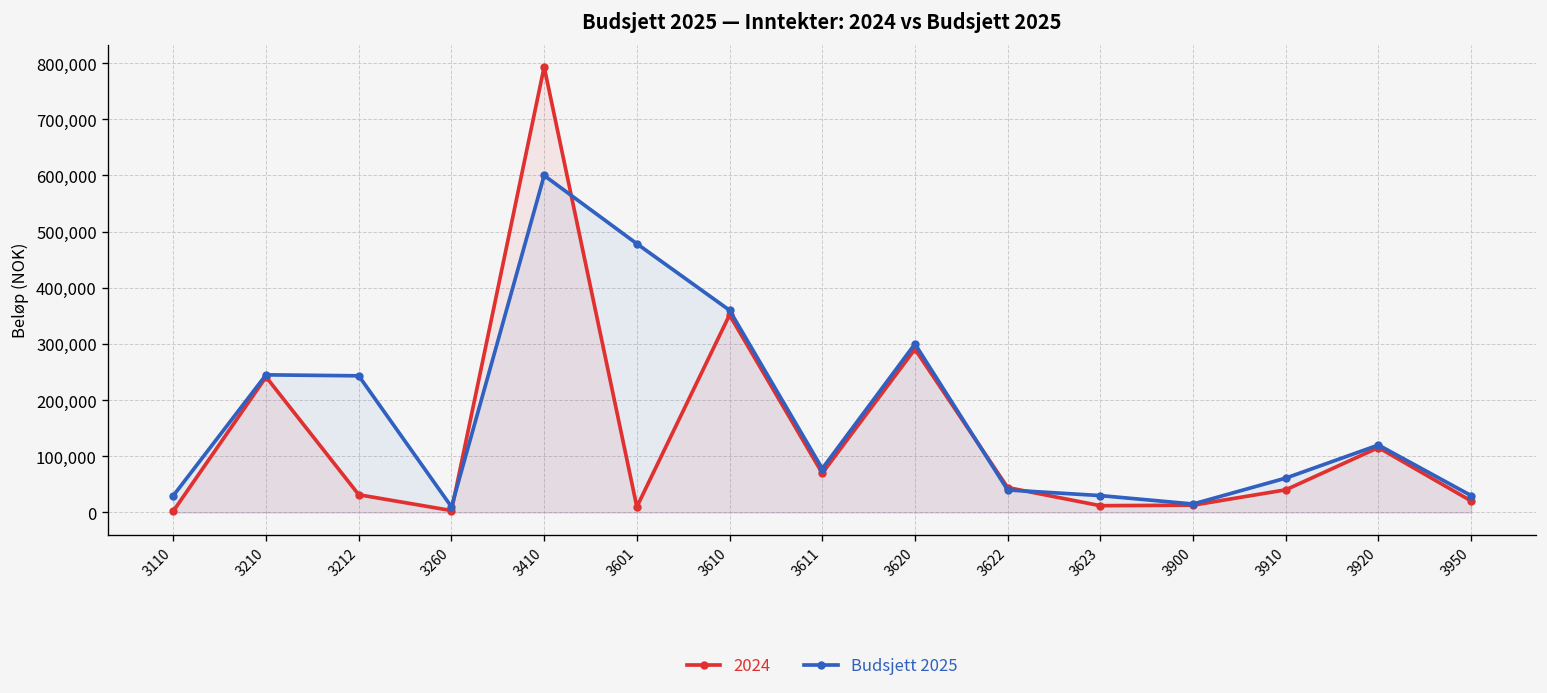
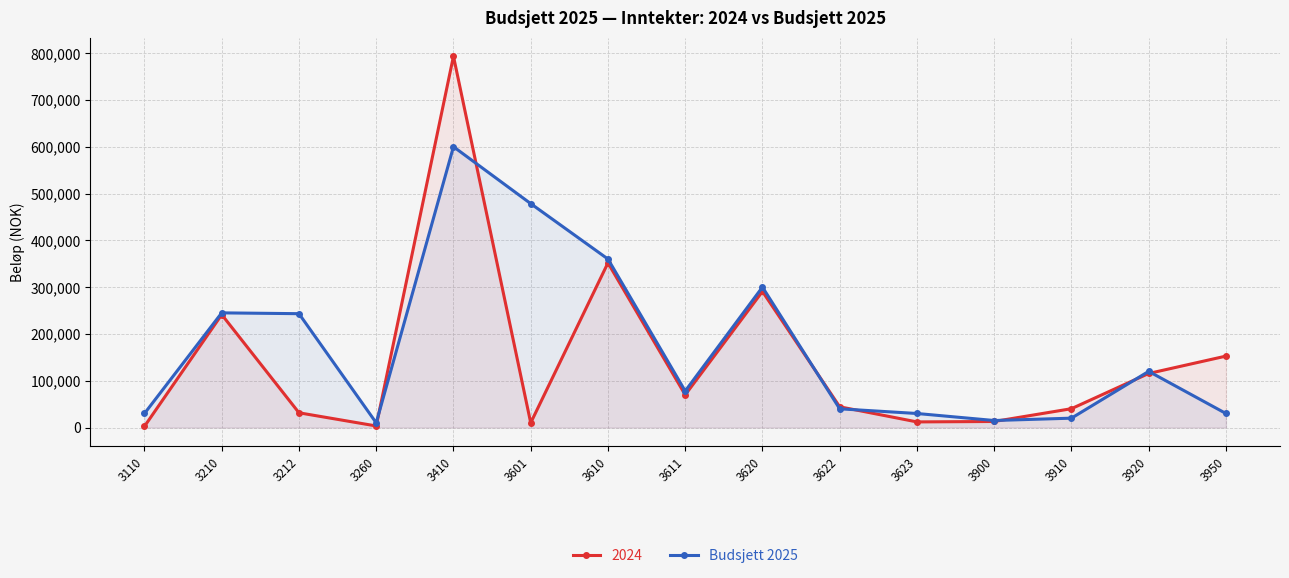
  {
    "2024": {
      "3110": "0",
      "3212": "30,000",
      "3260": "0",
      "3410": "790,000",
      "3601": "10,000",
      "3610": "350,000",
      "3611": "70,000",
      "3620": "290,000",
      "3623": "10,000",
      "3910": "40,000",
-     "3950": "20,000"
+     "3950": "150,000"
    },
    "Budsjett 2025": {
      "3110": "30,000",
      "3212": "240,000",
      "3260": "10,000",
      "3410": "600,000",
      "3601": "480,000",
      "3610": "360,000",
      "3611": "80,000",
      "3620": "300,000",
      "3623": "30,000",
-     "3910": "60,000",
+     "3910": "20,000",
      "3950": "30,000"
    }
  }
